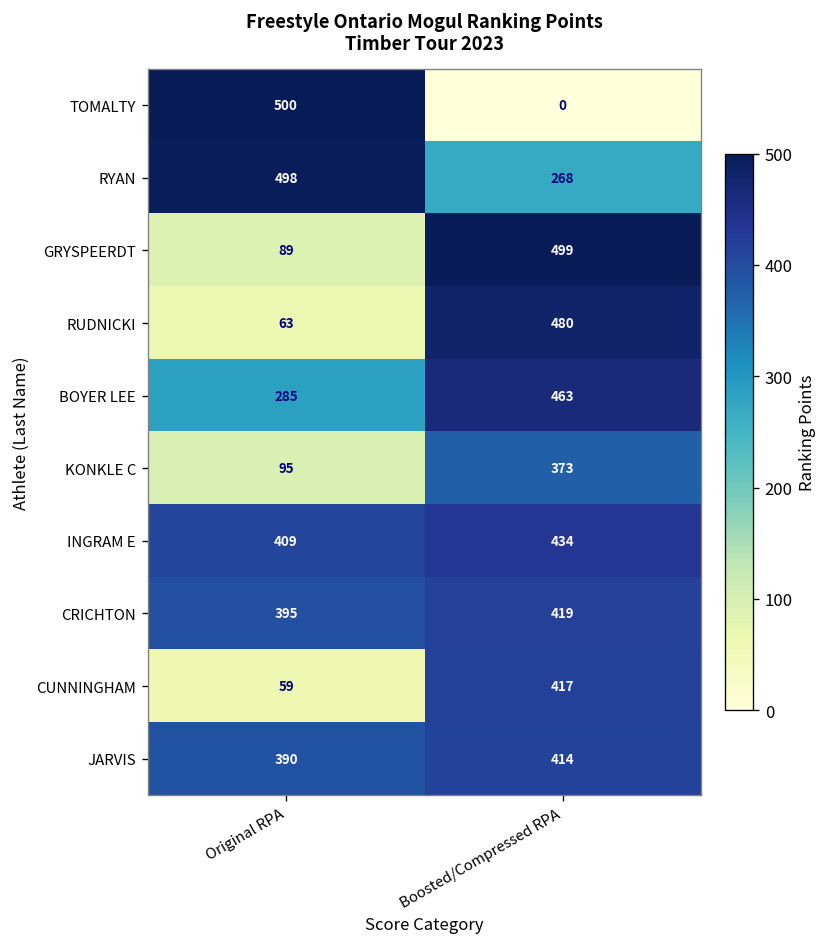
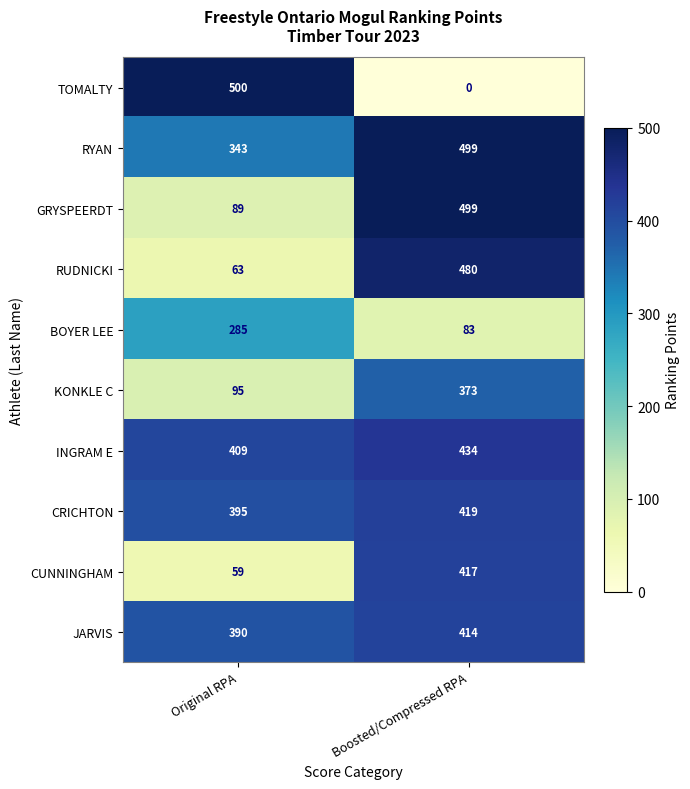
  {
    "TOMALTY": {
      "Original RPA": 500,
      "Boosted/Compressed RPA": 0
    },
    "RYAN": {
-     "Original RPA": 498,
-     "Boosted/Compressed RPA": 268
+     "Original RPA": 343,
+     "Boosted/Compressed RPA": 499
    },
    "GRYSPEERDT": {
      "Original RPA": 89,
      "Boosted/Compressed RPA": 499
    },
    "RUDNICKI": {
      "Original RPA": 63,
      "Boosted/Compressed RPA": 480
    },
    "BOYER LEE": {
      "Original RPA": 285,
-     "Boosted/Compressed RPA": 463
+     "Boosted/Compressed RPA": 83
    },
    "KONKLE C": {
      "Original RPA": 95,
      "Boosted/Compressed RPA": 373
    },
    "INGRAM E": {
      "Original RPA": 409,
      "Boosted/Compressed RPA": 434
    },
    "CRICHTON": {
      "Original RPA": 395,
      "Boosted/Compressed RPA": 419
    },
    "CUNNINGHAM": {
      "Original RPA": 59,
      "Boosted/Compressed RPA": 417
    },
    "JARVIS": {
      "Original RPA": 390,
      "Boosted/Compressed RPA": 414
    }
  }
